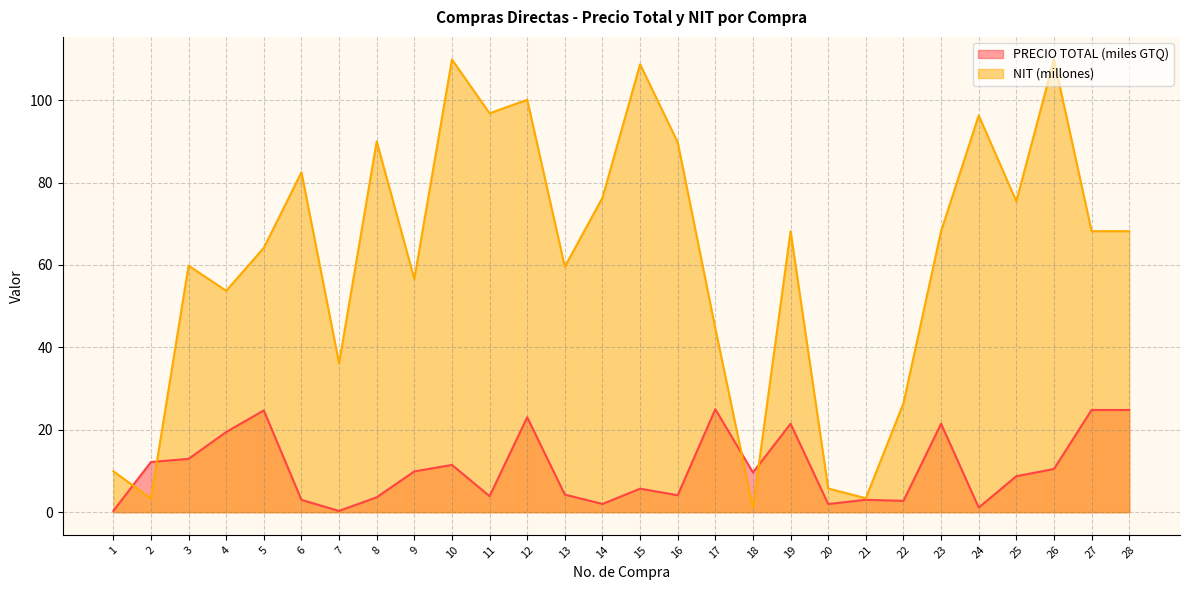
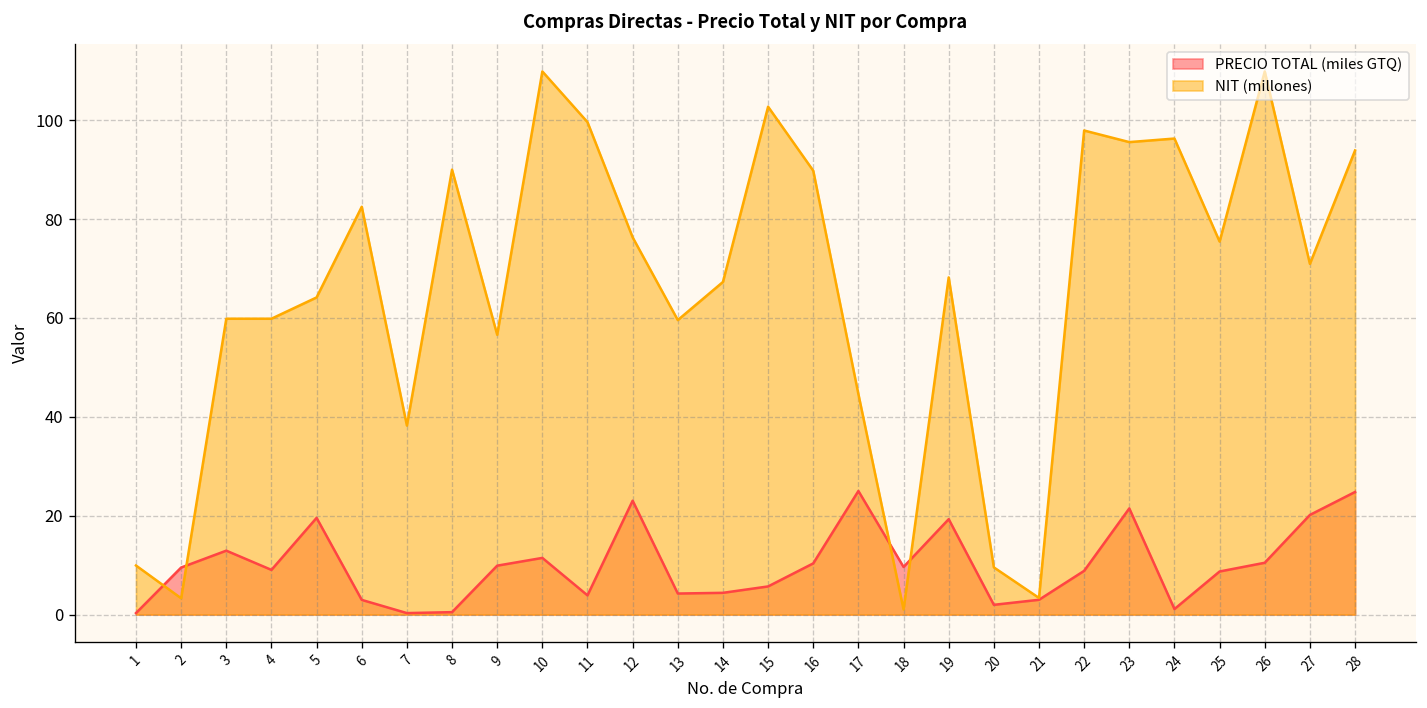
  {
    "PRECIO TOTAL (miles GTQ)": {
      "1": 0,
-     "2": 12,
+     "2": 10,
      "3": 13,
-     "4": 19,
-     "5": 25,
+     "4": 9,
+     "5": 20,
      "6": 3,
      "7": 0,
-     "8": 4,
+     "8": 1,
      "9": 10,
      "10": 11,
      "11": 4,
      "12": 23,
      "13": 4,
-     "14": 2,
+     "14": 4,
      "15": 6,
-     "16": 4,
+     "16": 10,
      "17": 25,
      "18": 10,
-     "19": 21,
+     "19": 19,
      "20": 2,
-     "22": 3,
+     "22": 9,
      "23": 21,
      "24": 1,
      "25": 9,
      "26": 10,
-     "27": 25,
+     "27": 20,
      "28": 25
    },
    "NIT (millones)": {
      "1": 10,
      "2": 3,
      "3": 60,
-     "4": 54,
+     "4": 60,
      "5": 64,
      "6": 82,
-     "7": 36,
+     "7": 38,
      "8": 90,
      "9": 57,
      "10": 110,
-     "11": 97,
-     "12": 100,
+     "11": 100,
+     "12": 76,
      "13": 60,
-     "14": 76,
-     "15": 109,
+     "14": 67,
+     "15": 103,
      "16": 90,
      "17": 45,
      "18": 1,
      "19": 68,
-     "20": 6,
-     "22": 26,
-     "23": 68,
+     "20": 10,
+     "22": 98,
+     "23": 96,
      "24": 96,
      "25": 75,
-     "27": 68,
-     "28": 68
+     "27": 71,
+     "28": 94
    }
  }
